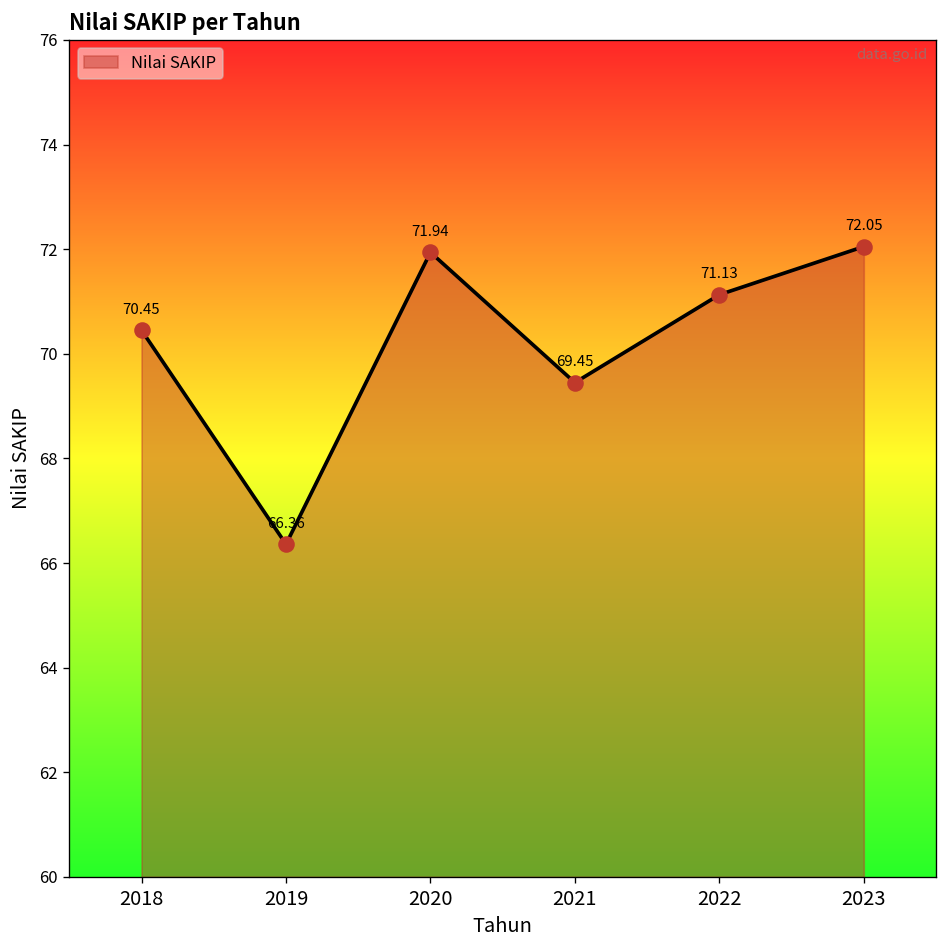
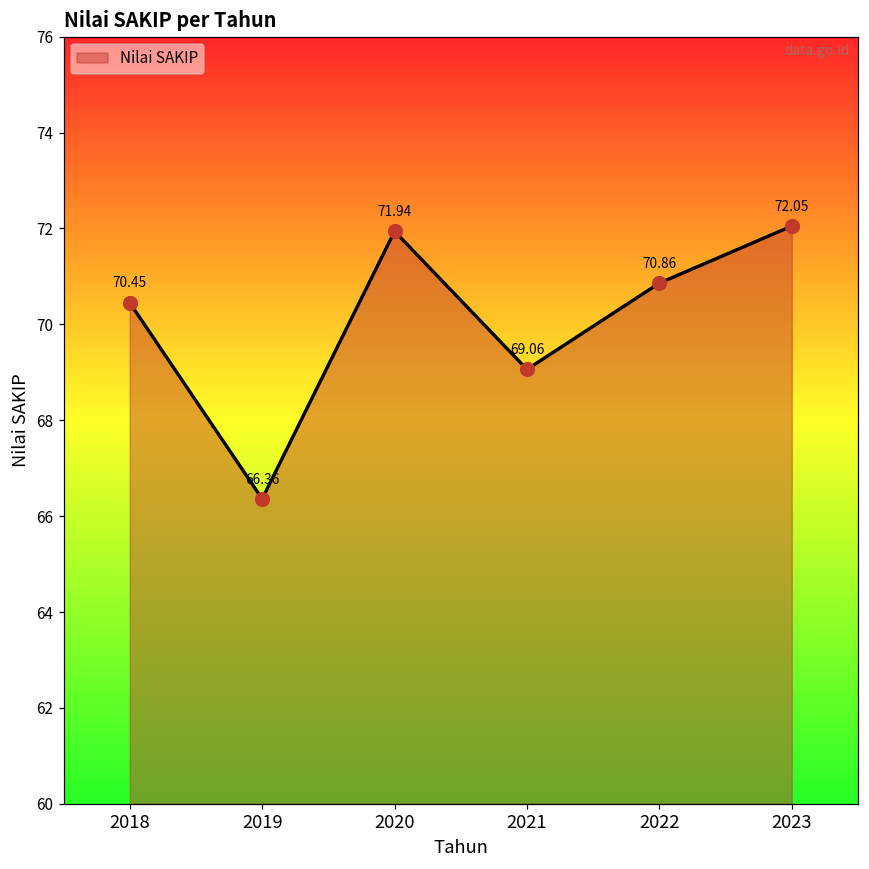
  {
    "2018": 70.45,
    "2019": 66.36,
    "2020": 71.94,
-   "2021": 69.45,
-   "2022": 71.13,
+   "2021": 69.06,
+   "2022": 70.86,
    "2023": 72.05
  }
